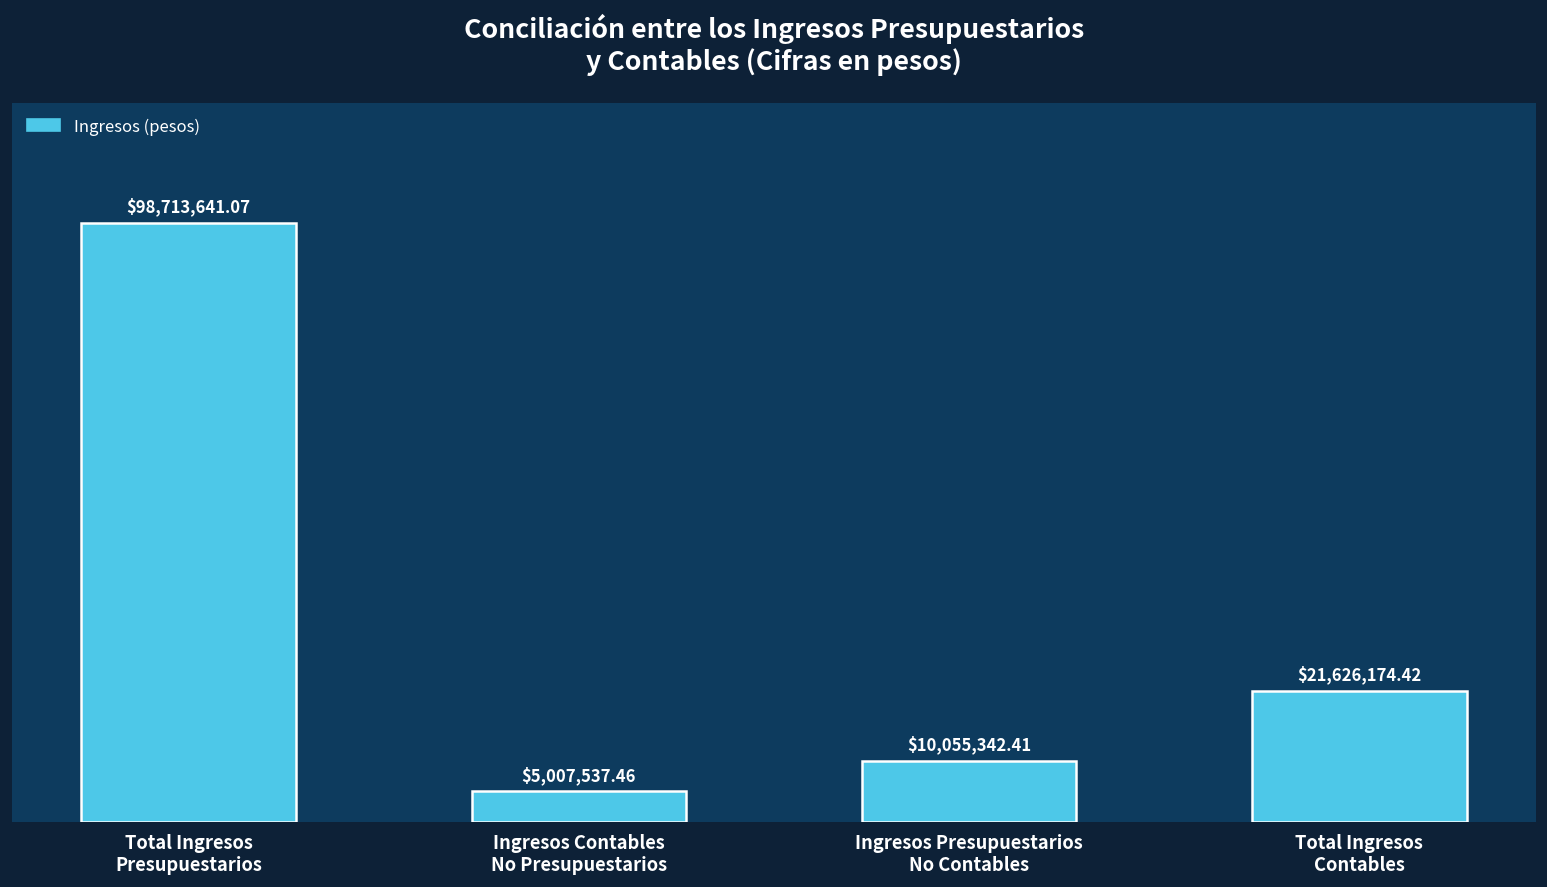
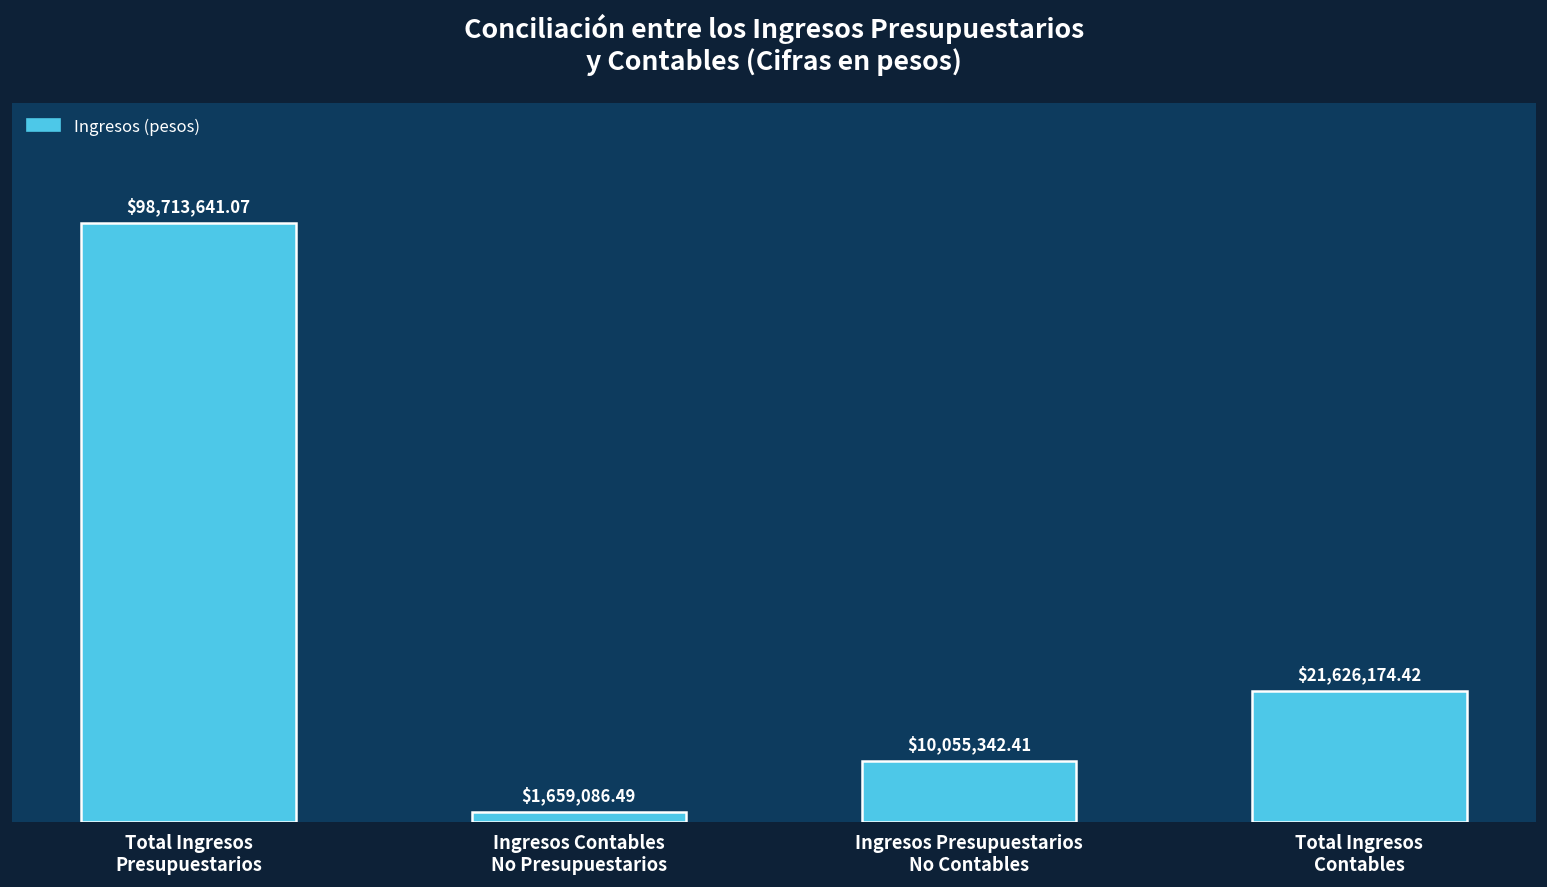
  {
    "Total Ingresos Presupuestarios": "$98,713,641.07",
-   "Ingresos Contables No Presupuestarios": "$5,007,537.46",
+   "Ingresos Contables No Presupuestarios": "$1,659,086.49",
    "Ingresos Presupuestarios No Contables": "$10,055,342.41",
    "Total Ingresos Contables": "$21,626,174.42"
  }
